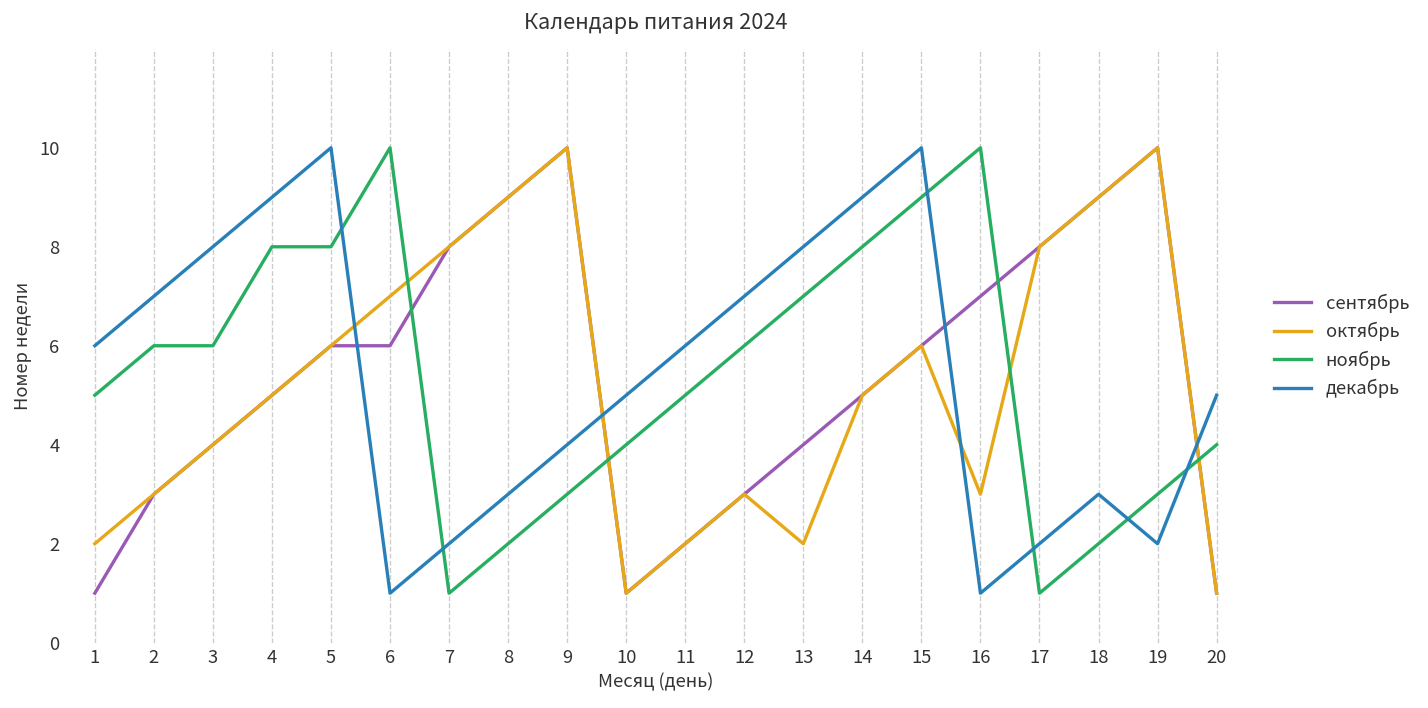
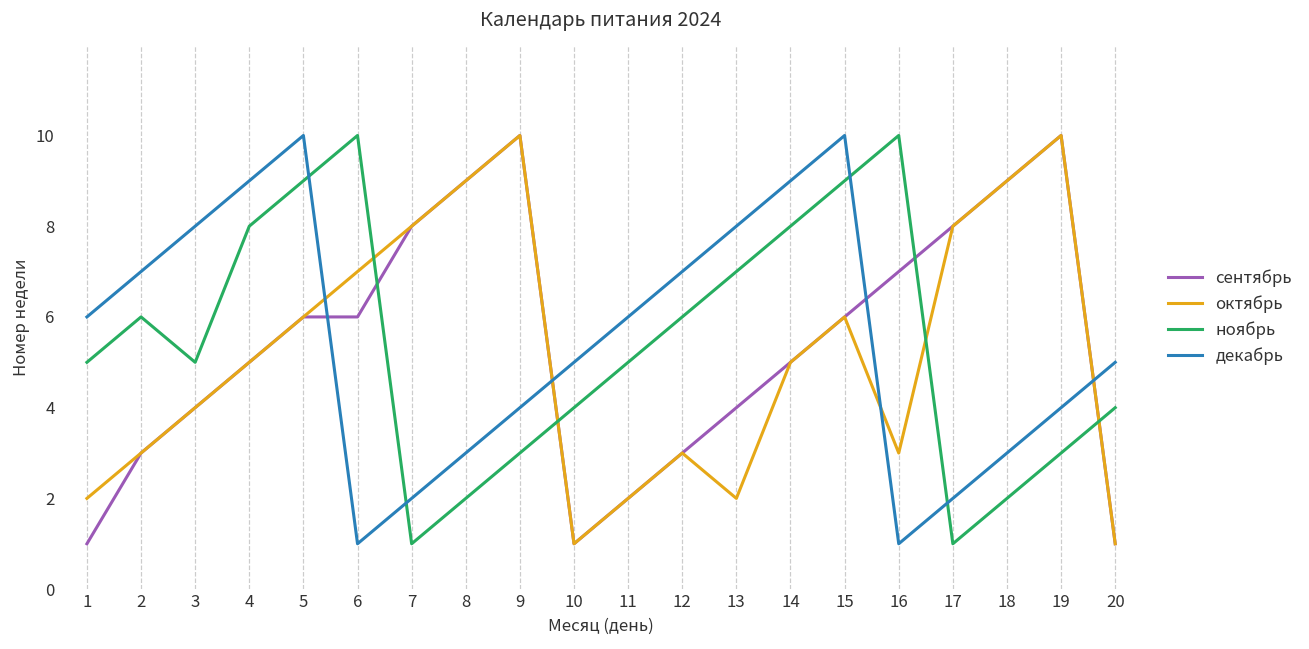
  {
    "сентябрь": {
      "1": 1,
      "6": 6,
      "13": 4,
      "16": 7
    },
    "октябрь": {
      "1": 2,
      "6": 7,
      "13": 2,
      "16": 3
    },
    "ноябрь": {
      "1": 5,
      "2": 6,
-     "3": 6,
+     "3": 5,
      "4": 8,
-     "5": 8,
+     "5": 9,
      "6": 10,
      "7": 1,
      "8": 2,
      "9": 3,
      "10": 4,
      "11": 5,
      "12": 6,
      "13": 7,
      "14": 8,
      "15": 9,
      "16": 10,
      "17": 1,
      "18": 2,
      "19": 3,
      "20": 4
    },
    "декабрь": {
      "1": 6,
      "2": 7,
      "3": 8,
      "4": 9,
      "5": 10,
      "6": 1,
      "7": 2,
      "8": 3,
      "9": 4,
      "10": 5,
      "11": 6,
      "12": 7,
      "13": 8,
      "14": 9,
      "15": 10,
      "16": 1,
      "17": 2,
      "18": 3,
-     "19": 2,
+     "19": 4,
      "20": 5
    }
  }
